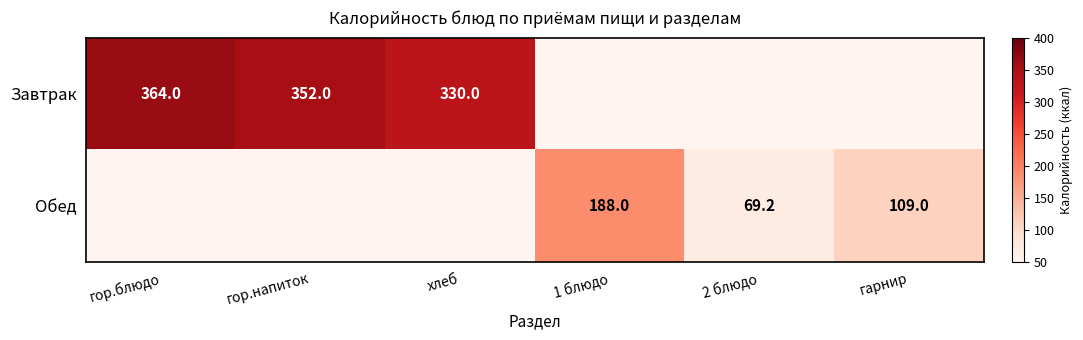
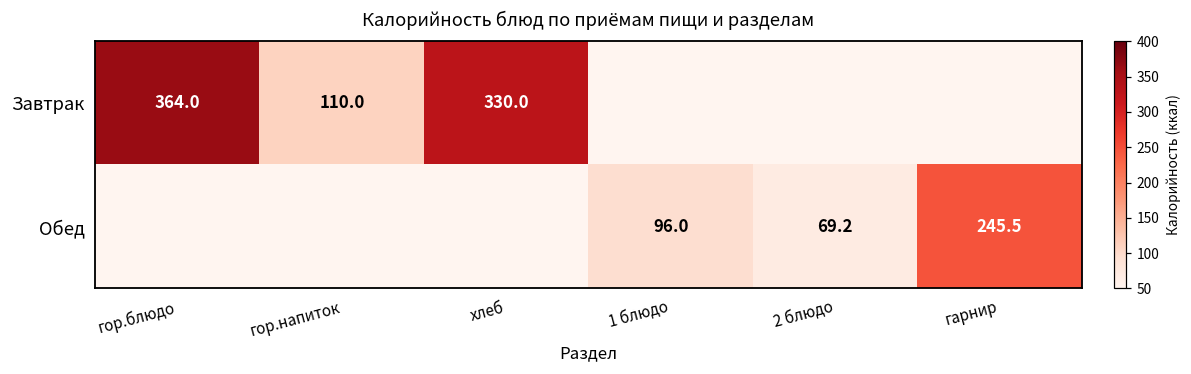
  {
    "Завтрак": {
      "гор.блюдо": 364.0,
-     "гор.напиток": 352.0,
+     "гор.напиток": 110.0,
      "хлеб": 330.0
    },
    "Обед": {
-     "1 блюдо": 188.0,
+     "1 блюдо": 96.0,
      "2 блюдо": 69.2,
-     "гарнир": 109.0
+     "гарнир": 245.5
    }
  }
